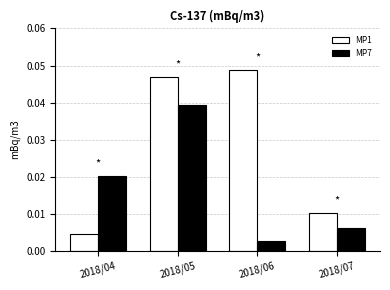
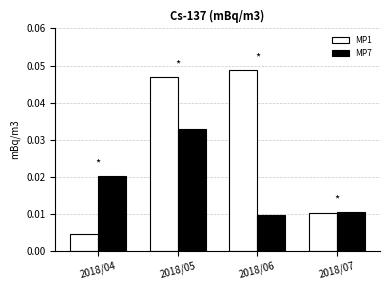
  {
    "MP1": {
      "2018/04": 0.005,
      "2018/05": 0.047,
      "2018/06": 0.049,
      "2018/07": 0.010
    },
    "MP7": {
      "2018/04": 0.020,
-     "2018/05": 0.039,
-     "2018/06": 0.003,
-     "2018/07": 0.006
+     "2018/05": 0.033,
+     "2018/06": 0.010,
+     "2018/07": 0.010
    }
  }
